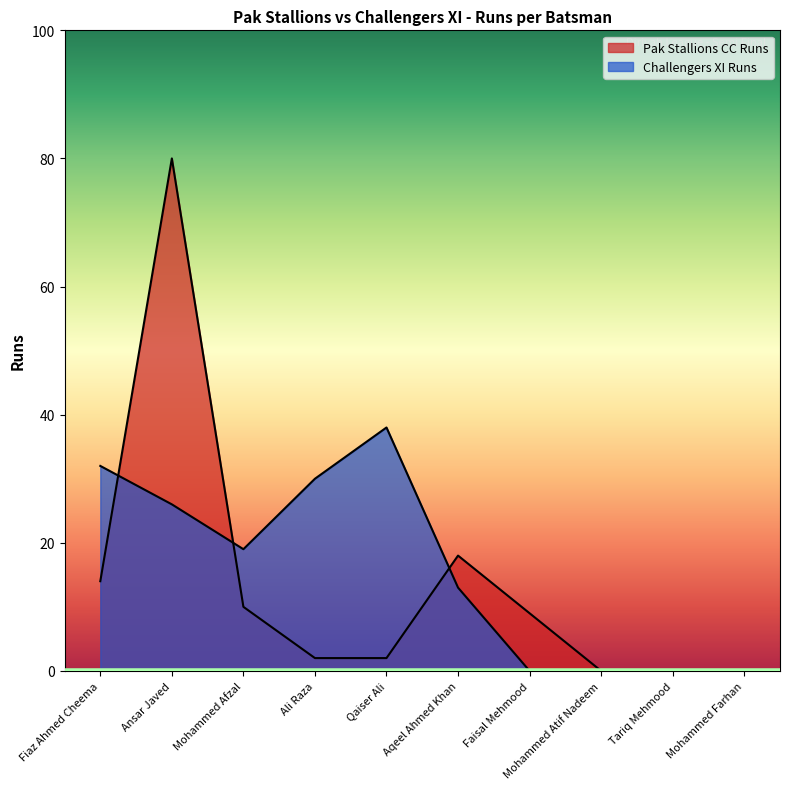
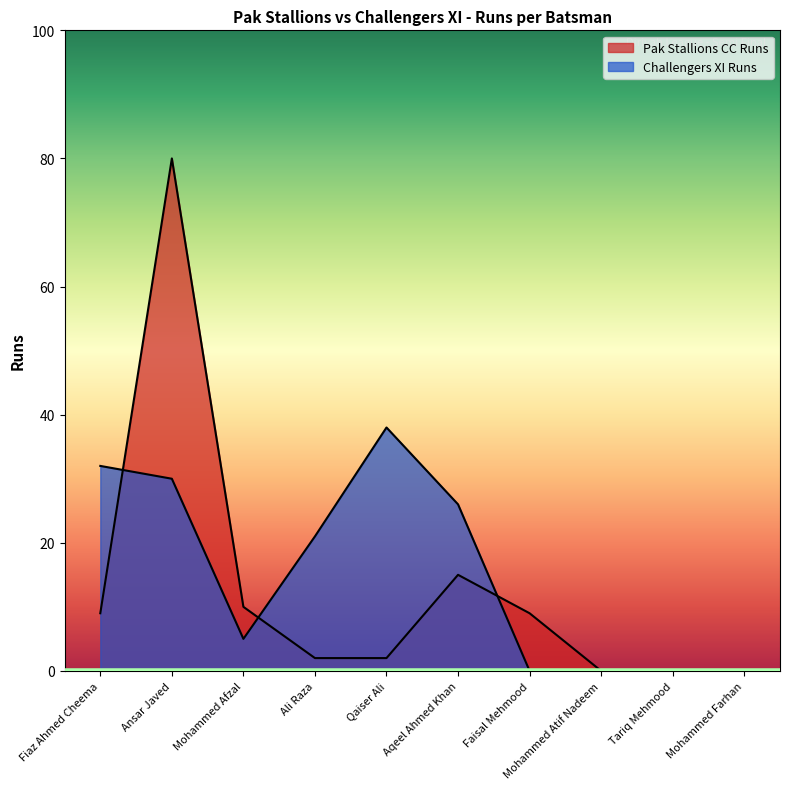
  {
    "Pak Stallions CC Runs": {
-     "Fiaz Ahmed Cheema": 14,
+     "Fiaz Ahmed Cheema": 9,
      "Ansar Javed": 80,
      "Mohammed Afzal": 10,
      "Ali Raza": 2,
      "Qaiser Ali": 2,
-     "Aqeel Ahmed Khan": 18,
+     "Aqeel Ahmed Khan": 15,
      "Faisal Mehmood": 9
    },
    "Challengers XI Runs": {
      "Fiaz Ahmed Cheema": 32,
-     "Ansar Javed": 26,
-     "Mohammed Afzal": 19,
-     "Ali Raza": 30,
+     "Ansar Javed": 30,
+     "Mohammed Afzal": 5,
+     "Ali Raza": 21,
      "Qaiser Ali": 38,
-     "Aqeel Ahmed Khan": 13,
+     "Aqeel Ahmed Khan": 26,
      "Faisal Mehmood": 0
    }
  }
